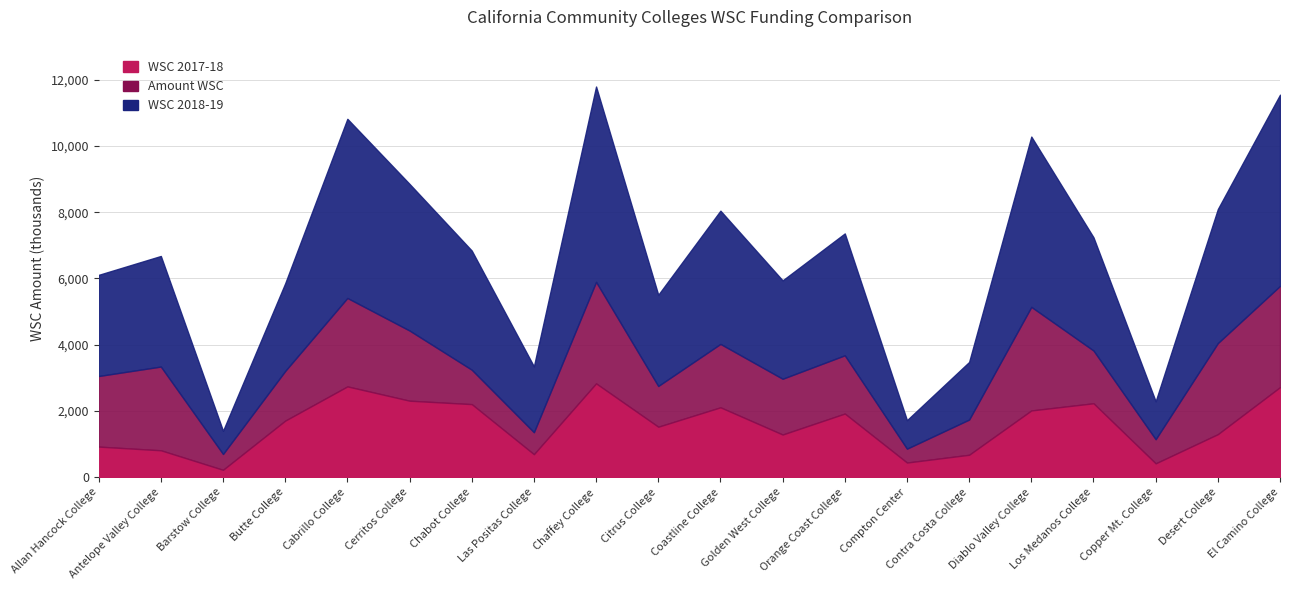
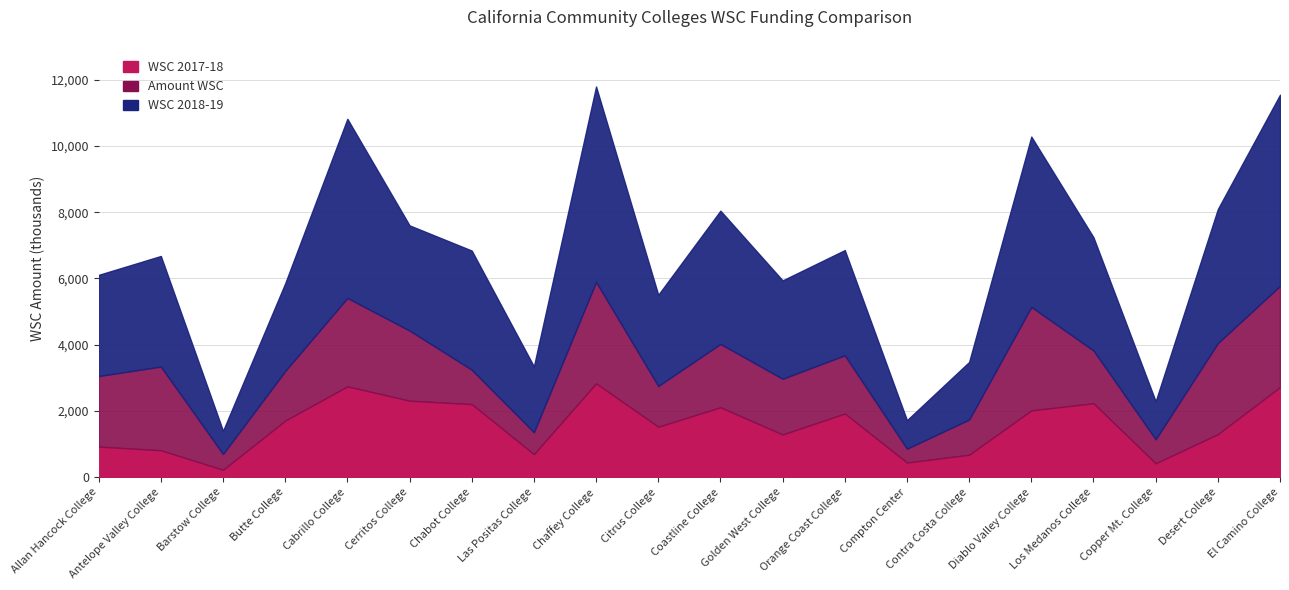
  {
    "WSC 2017-18": {
      "Allan Hancock College": "900",
      "Antelope Valley College": "800",
      "Barstow College": "200",
      "Butte College": "1,700",
      "Cabrillo College": "2,700",
      "Cerritos College": "2,300",
      "Chabot College": "2,200",
      "Las Positas College": "700",
      "Chaffey College": "2,800",
      "Citrus College": "1,500",
      "Coastline College": "2,100",
      "Golden West College": "1,300",
      "Orange Coast College": "1,900",
      "Compton Center": "400",
      "Contra Costa College": "700",
      "Diablo Valley College": "2,000",
      "Los Medanos College": "2,200",
      "Copper Mt. College": "400",
      "Desert College": "1,300",
      "El Camino College": "2,700"
    },
    "Amount WSC": {
      "Allan Hancock College": "2,100",
      "Antelope Valley College": "2,500",
      "Barstow College": "500",
      "Butte College": "1,500",
      "Cabrillo College": "2,700",
      "Cerritos College": "2,100",
      "Chabot College": "1,000",
      "Las Positas College": "700",
      "Chaffey College": "3,100",
      "Citrus College": "1,200",
      "Coastline College": "1,900",
      "Golden West College": "1,700",
      "Orange Coast College": "1,800",
      "Compton Center": "400",
      "Contra Costa College": "1,100",
      "Diablo Valley College": "3,100",
      "Los Medanos College": "1,600",
      "Copper Mt. College": "700",
      "Desert College": "2,800",
      "El Camino College": "3,100"
    },
    "WSC 2018-19": {
      "Allan Hancock College": "3,100",
      "Antelope Valley College": "3,300",
      "Barstow College": "700",
      "Butte College": "2,600",
      "Cabrillo College": "5,400",
-     "Cerritos College": "4,400",
+     "Cerritos College": "3,200",
      "Chabot College": "3,600",
      "Las Positas College": "2,000",
      "Chaffey College": "5,900",
      "Citrus College": "2,800",
      "Coastline College": "4,000",
      "Golden West College": "3,000",
-     "Orange Coast College": "3,700",
+     "Orange Coast College": "3,200",
      "Compton Center": "900",
      "Contra Costa College": "1,700",
      "Diablo Valley College": "5,100",
      "Los Medanos College": "3,400",
      "Copper Mt. College": "1,100",
      "Desert College": "4,000",
      "El Camino College": "5,800"
    }
  }
